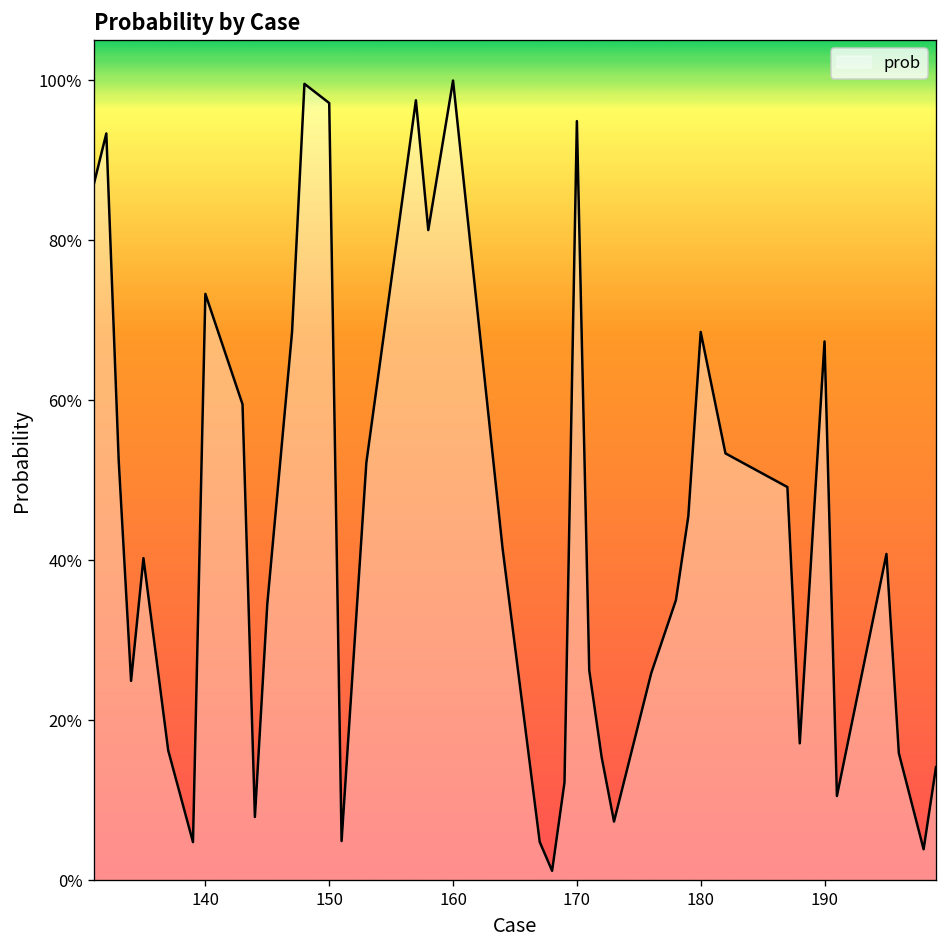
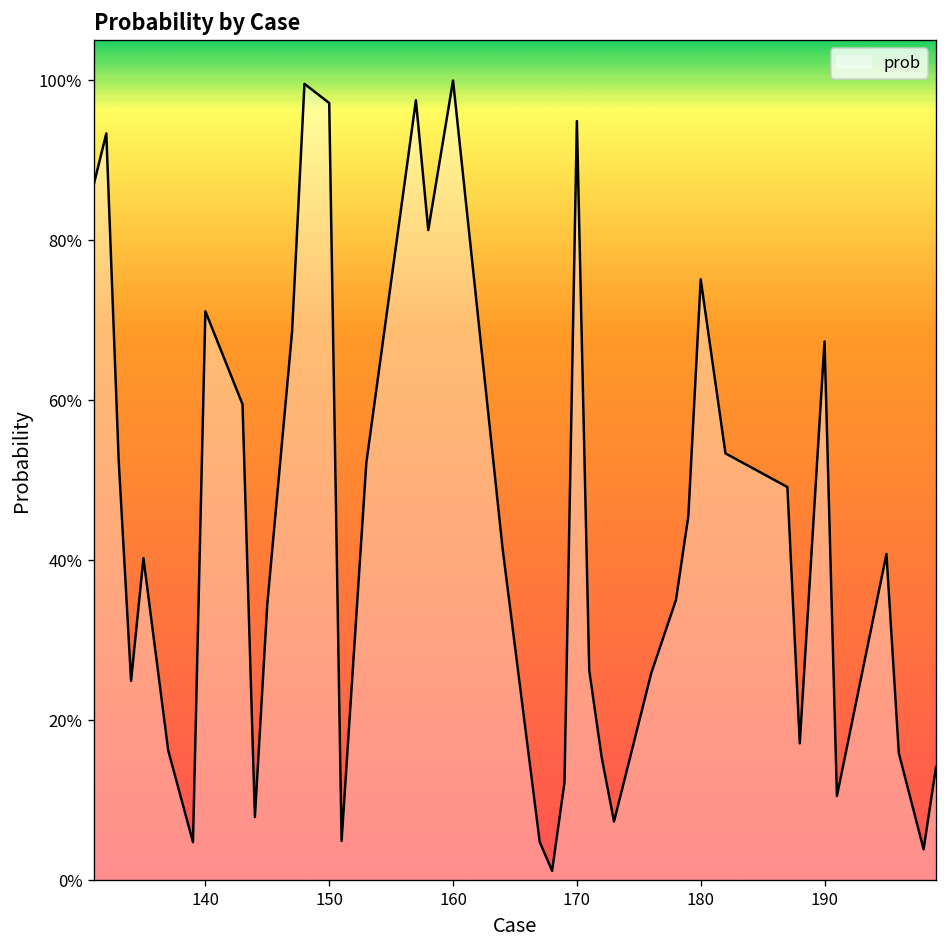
  {
-   "140": "73%",
+   "140": "71%",
    "150": "97%",
    "160": "100%",
    "170": "95%",
-   "180": "69%",
+   "180": "75%",
    "190": "67%"
  }
